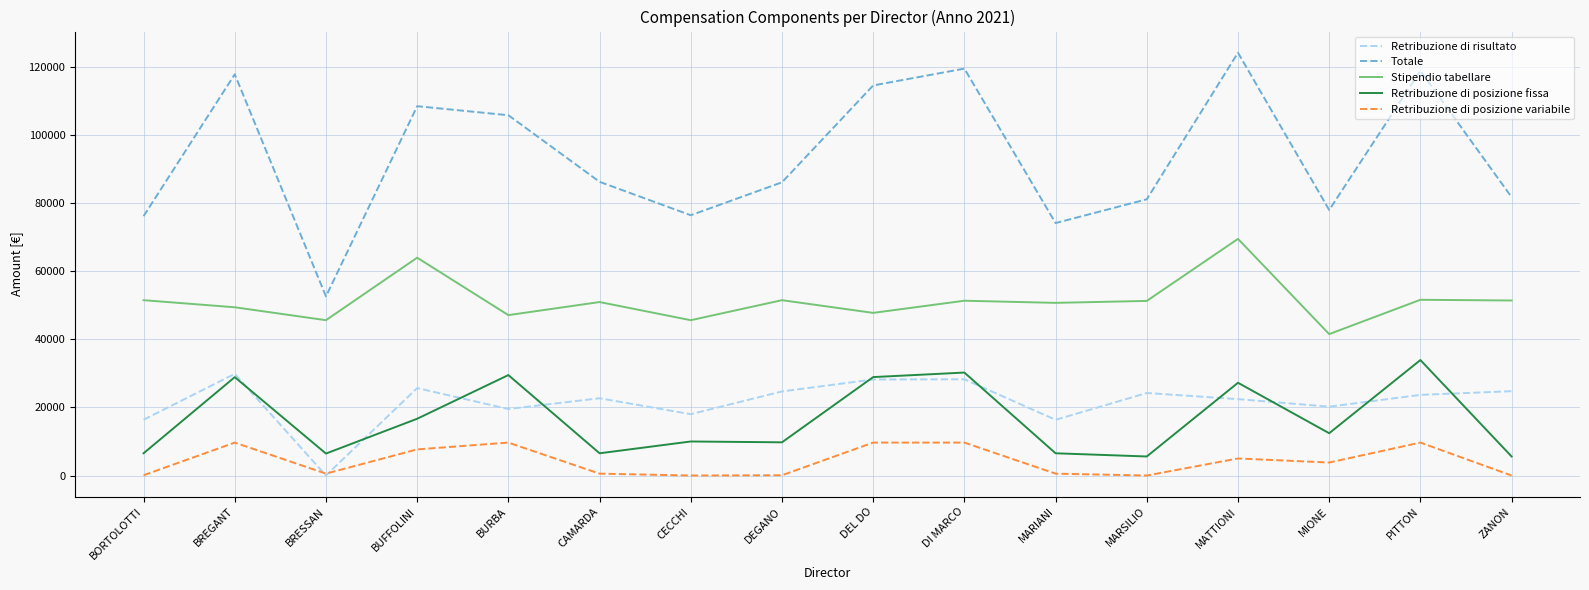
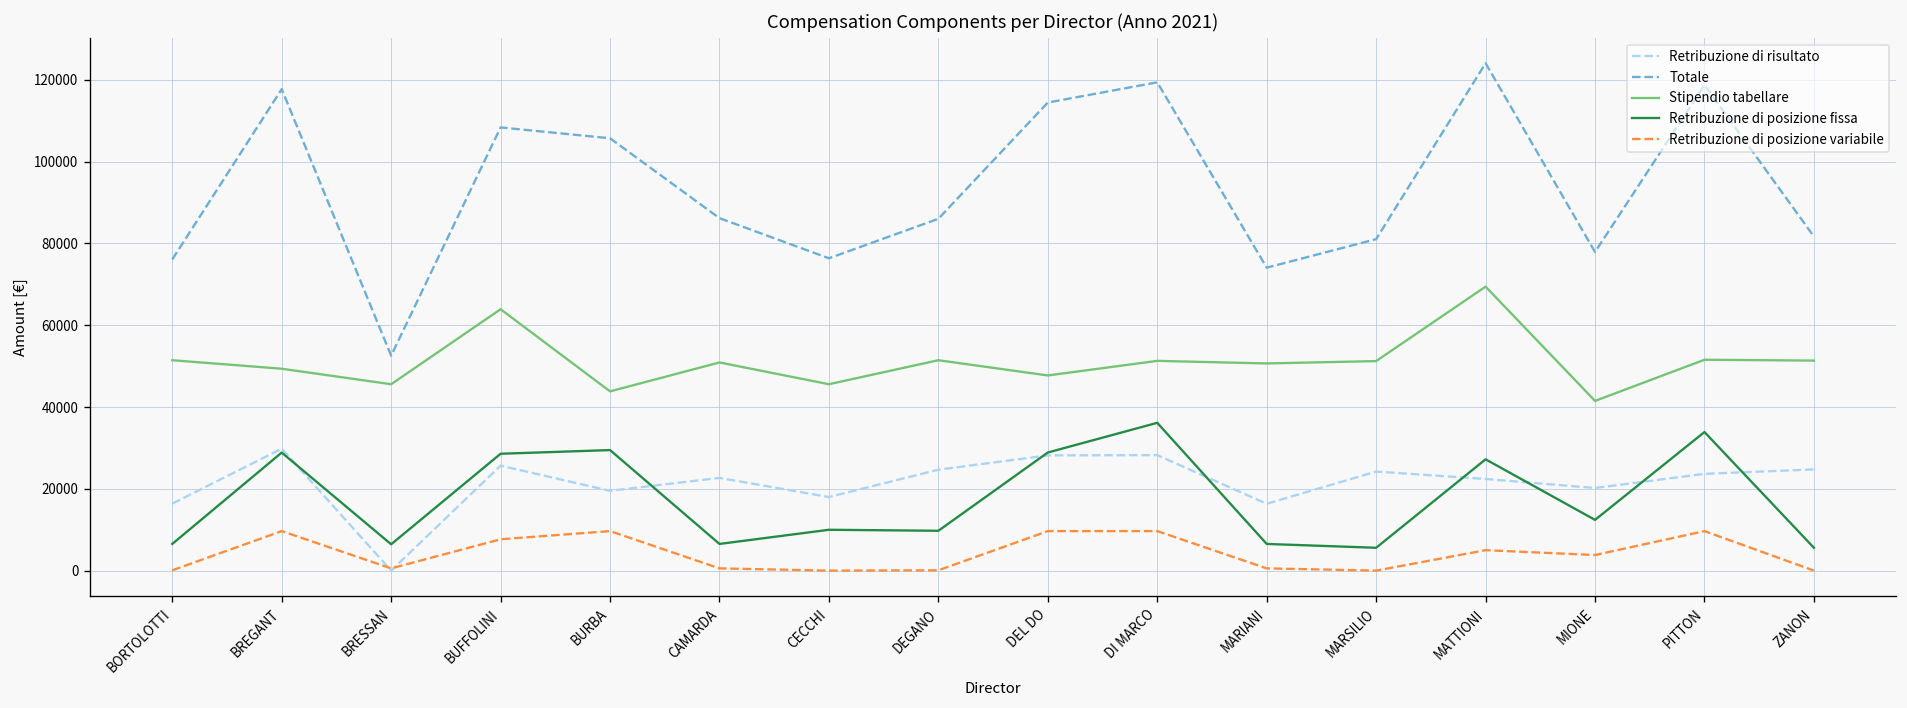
  {
    "Retribuzione di risultato": {
      "BORTOLOTTI": 16000,
      "BREGANT": 30000,
      "BUFFOLINI": 26000,
      "BURBA": 20000,
      "CAMARDA": 23000,
      "CECCHI": 18000,
      "DEGANO": 25000,
      "DI MARCO": 28000,
      "MARIANI": 16000,
      "MARSILIO": 24000,
      "MATTIONI": 22000,
      "MIONE": 20000,
      "PITTON": 24000,
      "ZANON": 25000
    },
    "Totale": {
      "BORTOLOTTI": 76000,
      "BREGANT": 118000,
      "BRESSAN": 53000,
      "BUFFOLINI": 108000,
      "BURBA": 106000,
      "CAMARDA": 86000,
      "CECCHI": 76000,
      "DEGANO": 86000,
      "DEL DO": 114000,
      "DI MARCO": 119000,
      "MARIANI": 74000,
      "MARSILIO": 81000,
      "MATTIONI": 124000,
      "MIONE": 78000,
      "ZANON": 82000
    },
    "Stipendio tabellare": {
      "BORTOLOTTI": 51000,
      "BREGANT": 49000,
      "BRESSAN": 46000,
      "BUFFOLINI": 64000,
-     "BURBA": 47000,
+     "BURBA": 44000,
      "CAMARDA": 51000,
      "CECCHI": 46000,
      "DEGANO": 51000,
      "DEL DO": 48000,
      "DI MARCO": 51000,
      "MARIANI": 51000,
      "MARSILIO": 51000,
      "MATTIONI": 69000,
      "MIONE": 41000,
      "PITTON": 52000,
      "ZANON": 51000
    },
    "Retribuzione di posizione fissa": {
      "BORTOLOTTI": 7000,
      "BREGANT": 29000,
      "BRESSAN": 6000,
-     "BUFFOLINI": 17000,
+     "BUFFOLINI": 29000,
      "BURBA": 29000,
      "CAMARDA": 7000,
      "CECCHI": 10000,
      "DEGANO": 10000,
-     "DI MARCO": 30000,
+     "DI MARCO": 36000,
      "MARIANI": 7000,
      "MARSILIO": 6000,
      "MATTIONI": 27000,
      "MIONE": 12000,
      "PITTON": 34000,
      "ZANON": 6000
    },
    "Retribuzione di posizione variabile": {
      "BORTOLOTTI": 0,
      "BREGANT": 10000,
      "BUFFOLINI": 8000,
      "BURBA": 10000,
      "CAMARDA": 1000,
      "CECCHI": 0,
      "DEGANO": 0,
      "DEL DO": 10000,
      "DI MARCO": 10000,
      "MARIANI": 1000,
      "MARSILIO": 0,
      "MATTIONI": 5000,
      "MIONE": 4000,
      "PITTON": 10000,
      "ZANON": 0
    }
  }
